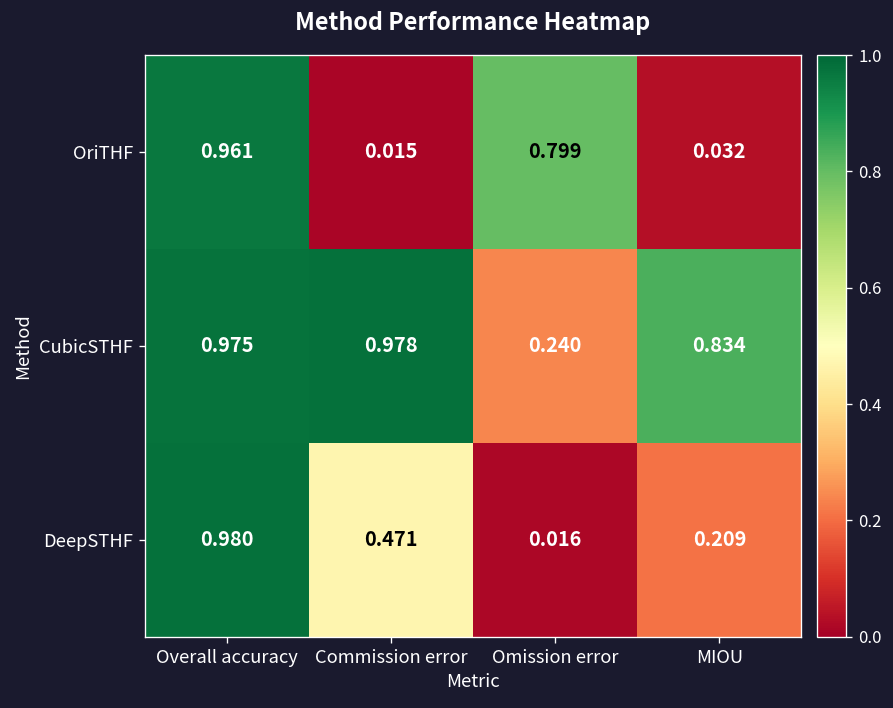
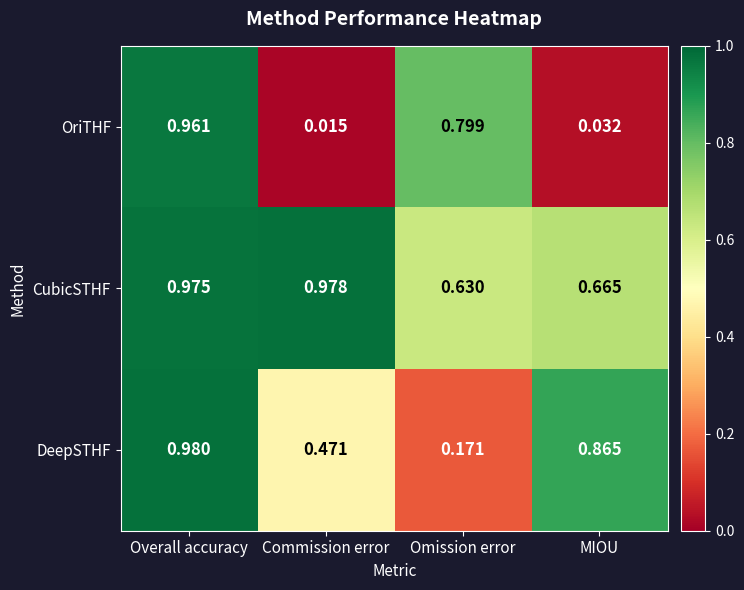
  {
    "OriTHF": {
      "Overall accuracy": 0.961,
      "Commission error": 0.015,
      "Omission error": 0.799,
      "MIOU": 0.032
    },
    "CubicSTHF": {
      "Overall accuracy": 0.975,
      "Commission error": 0.978,
-     "Omission error": 0.240,
-     "MIOU": 0.834
+     "Omission error": 0.630,
+     "MIOU": 0.665
    },
    "DeepSTHF": {
      "Overall accuracy": 0.980,
      "Commission error": 0.471,
-     "Omission error": 0.016,
-     "MIOU": 0.209
+     "Omission error": 0.171,
+     "MIOU": 0.865
    }
  }
